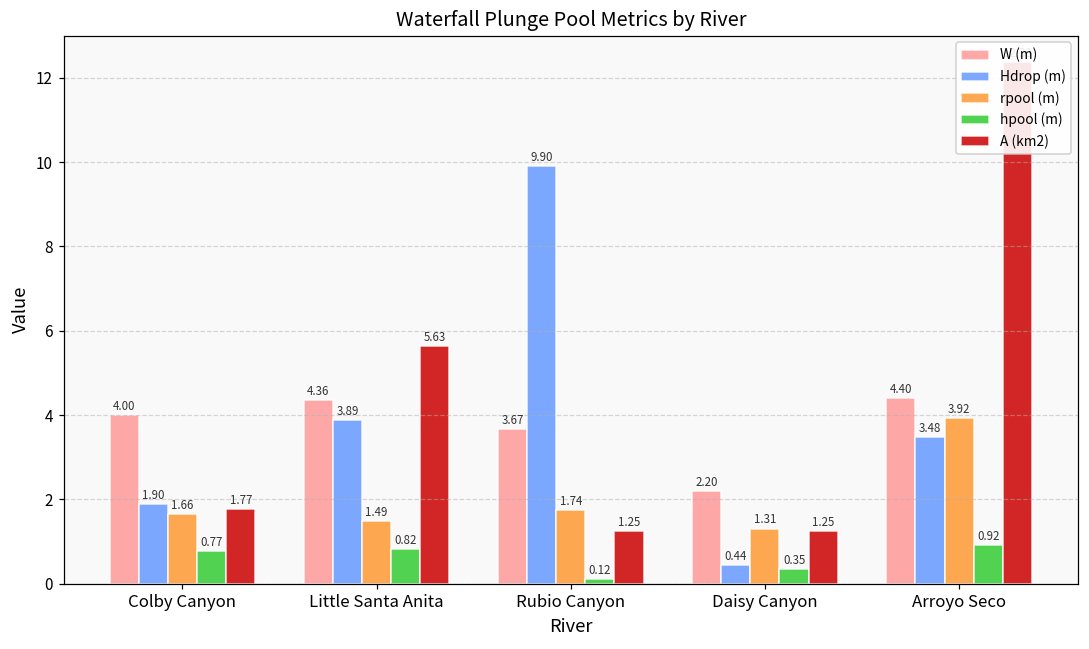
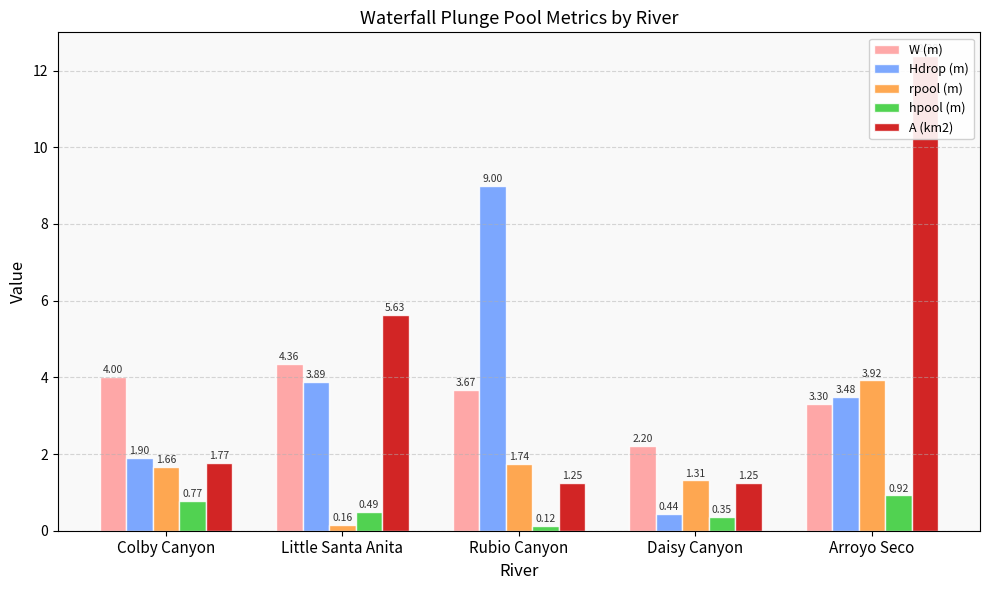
  {
    "W (m)": {
      "Colby Canyon": 4.00,
      "Little Santa Anita": 4.36,
      "Rubio Canyon": 3.67,
      "Daisy Canyon": 2.20,
-     "Arroyo Seco": 4.40
+     "Arroyo Seco": 3.30
    },
    "Hdrop (m)": {
      "Colby Canyon": 1.90,
      "Little Santa Anita": 3.89,
-     "Rubio Canyon": 9.90,
+     "Rubio Canyon": 9.00,
      "Daisy Canyon": 0.44,
      "Arroyo Seco": 3.48
    },
    "rpool (m)": {
      "Colby Canyon": 1.66,
-     "Little Santa Anita": 1.49,
+     "Little Santa Anita": 0.16,
      "Rubio Canyon": 1.74,
      "Daisy Canyon": 1.31,
      "Arroyo Seco": 3.92
    },
    "hpool (m)": {
      "Colby Canyon": 0.77,
-     "Little Santa Anita": 0.82,
+     "Little Santa Anita": 0.49,
      "Rubio Canyon": 0.12,
      "Daisy Canyon": 0.35,
      "Arroyo Seco": 0.92
    },
    "A (km2)": {
      "Colby Canyon": 1.77,
      "Little Santa Anita": 5.63,
      "Rubio Canyon": 1.25,
      "Daisy Canyon": 1.25
    }
  }
